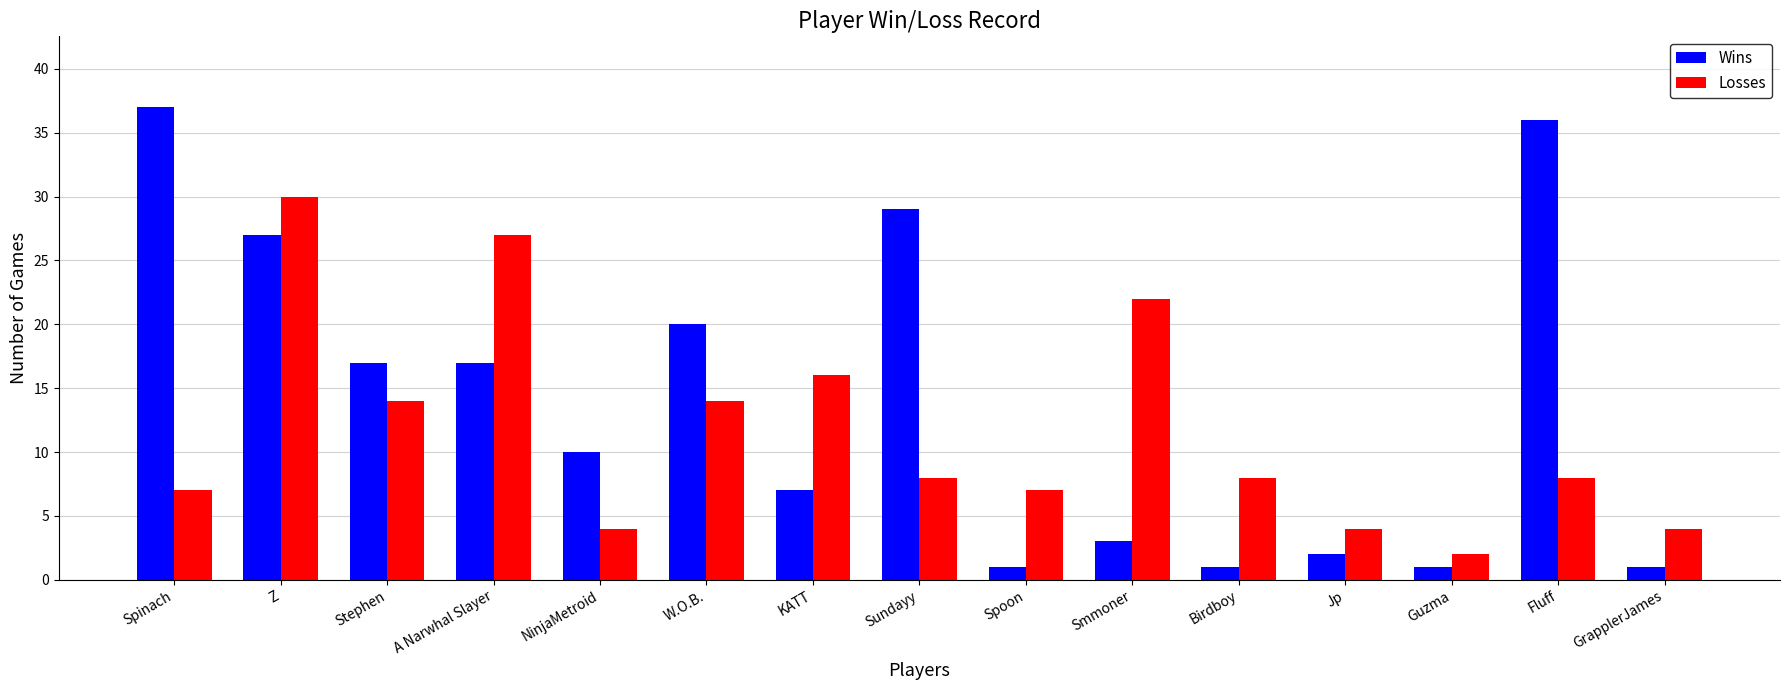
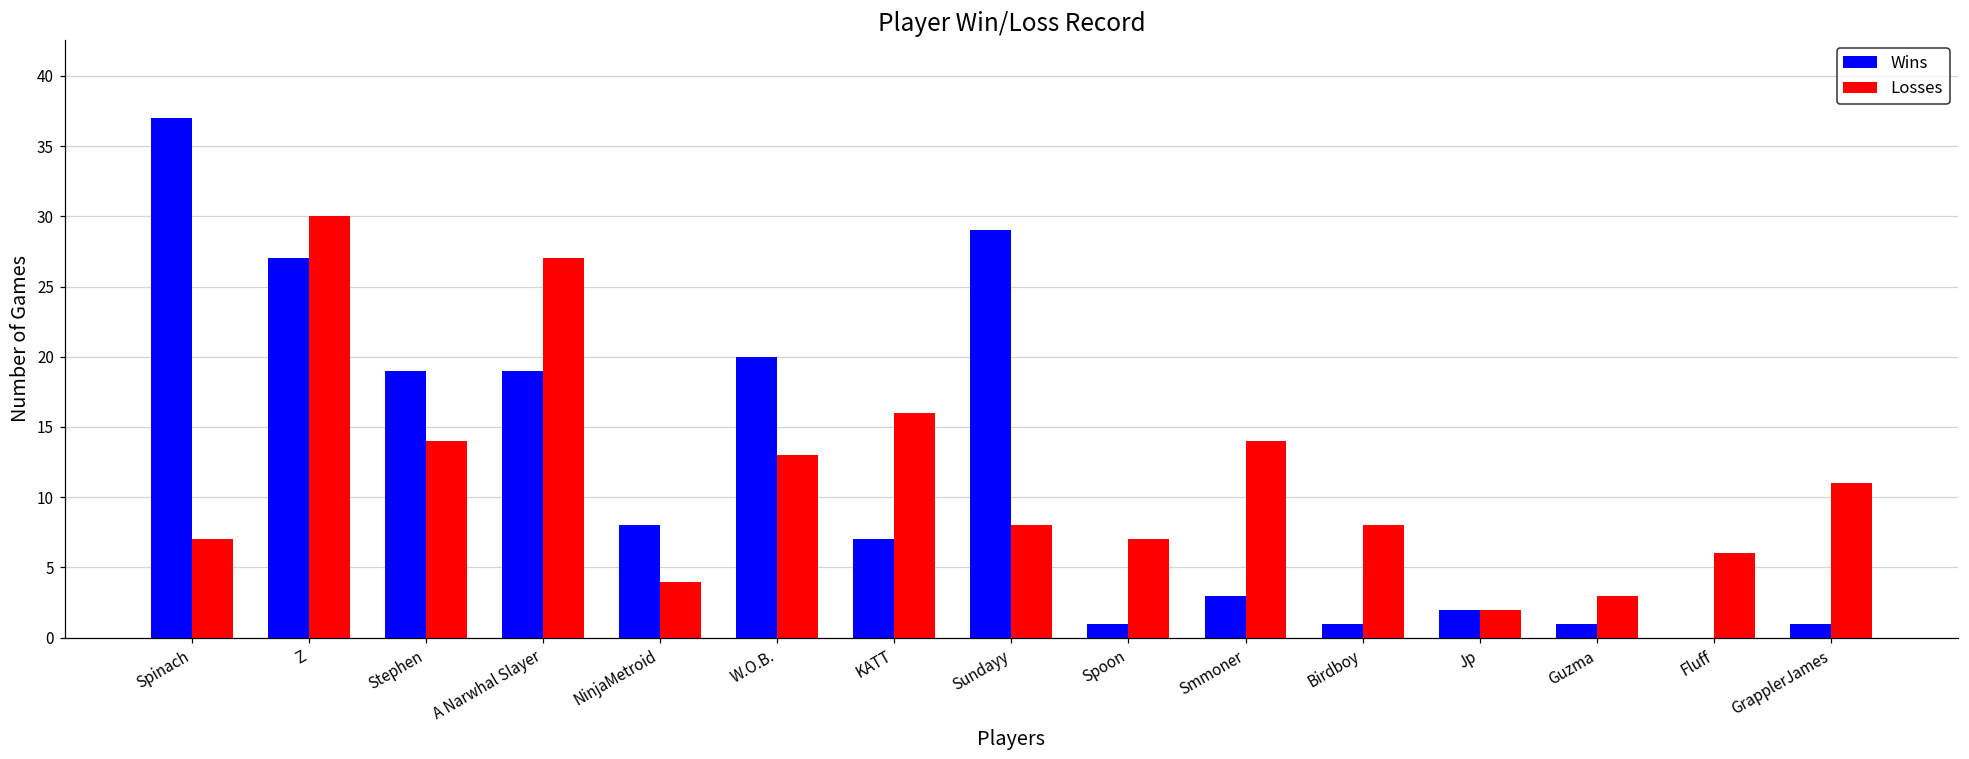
  {
    "Wins": {
      "Spinach": 37,
      "Z": 27,
-     "Stephen": 17,
-     "A Narwhal Slayer": 17,
-     "NinjaMetroid": 10,
+     "Stephen": 19,
+     "A Narwhal Slayer": 19,
+     "NinjaMetroid": 8,
      "W.O.B.": 20,
      "KATT": 7,
      "Sundayy": 29,
      "Spoon": 1,
      "Smmoner": 3,
      "Birdboy": 1,
      "Jp": 2,
      "Guzma": 1,
-     "Fluff": 36,
+     "Fluff": 0,
      "GrapplerJames": 1
    },
    "Losses": {
      "Spinach": 7,
      "Z": 30,
      "Stephen": 14,
      "A Narwhal Slayer": 27,
      "NinjaMetroid": 4,
-     "W.O.B.": 14,
+     "W.O.B.": 13,
      "KATT": 16,
      "Sundayy": 8,
      "Spoon": 7,
-     "Smmoner": 22,
+     "Smmoner": 14,
      "Birdboy": 8,
-     "Jp": 4,
-     "Guzma": 2,
-     "Fluff": 8,
-     "GrapplerJames": 4
+     "Jp": 2,
+     "Guzma": 3,
+     "Fluff": 6,
+     "GrapplerJames": 11
    }
  }
